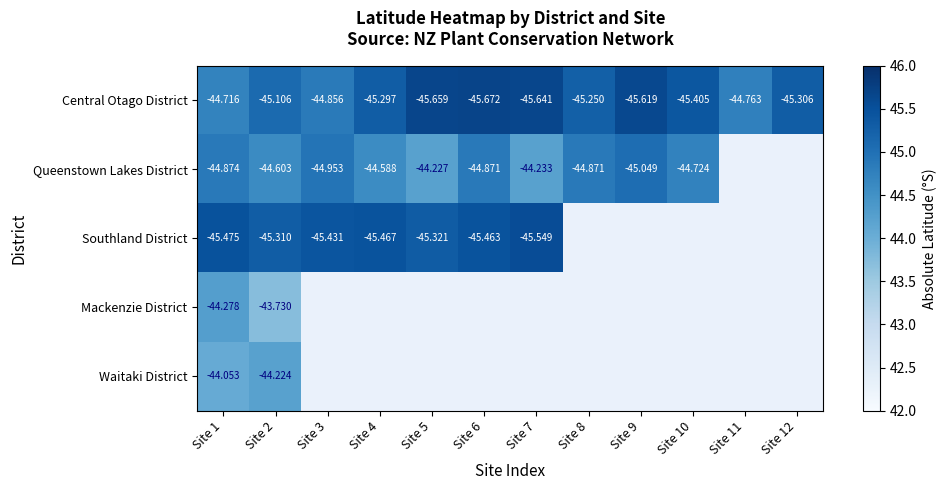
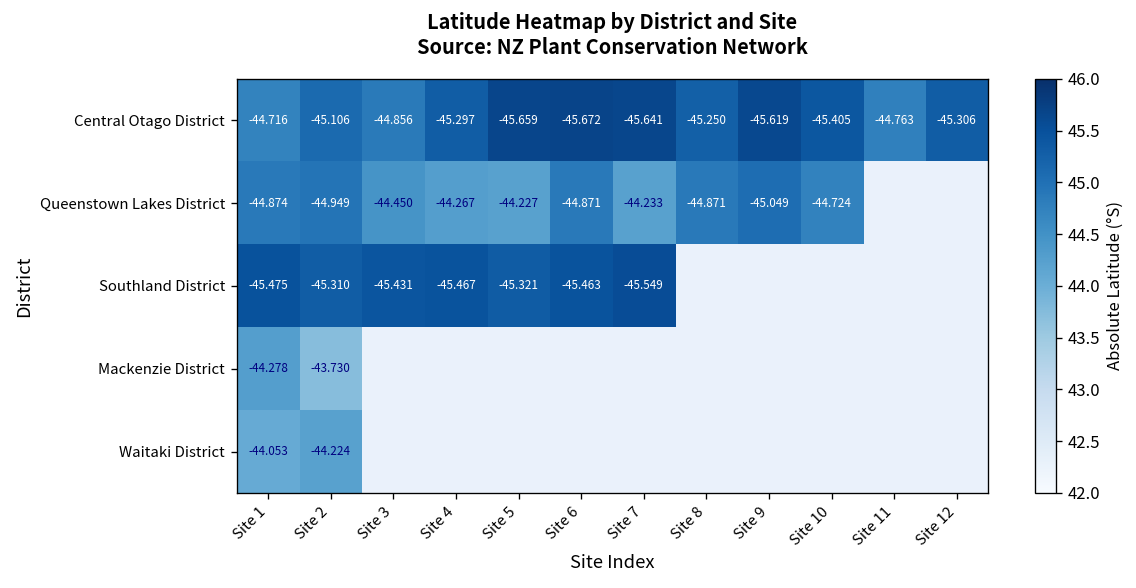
  {
    "Central Otago District": {
      "Site 1": -44.716,
      "Site 2": -45.106,
      "Site 3": -44.856,
      "Site 4": -45.297,
      "Site 5": -45.659,
      "Site 6": -45.672,
      "Site 7": -45.641,
      "Site 8": -45.250,
      "Site 9": -45.619,
      "Site 10": -45.405,
      "Site 11": -44.763,
      "Site 12": -45.306
    },
    "Queenstown Lakes District": {
      "Site 1": -44.874,
-     "Site 2": -44.603,
-     "Site 3": -44.953,
-     "Site 4": -44.588,
+     "Site 2": -44.949,
+     "Site 3": -44.450,
+     "Site 4": -44.267,
      "Site 5": -44.227,
      "Site 6": -44.871,
      "Site 7": -44.233,
      "Site 8": -44.871,
      "Site 9": -45.049,
      "Site 10": -44.724
    },
    "Southland District": {
      "Site 1": -45.475,
      "Site 2": -45.310,
      "Site 3": -45.431,
      "Site 4": -45.467,
      "Site 5": -45.321,
      "Site 6": -45.463,
      "Site 7": -45.549
    },
    "Mackenzie District": {
      "Site 1": -44.278,
      "Site 2": -43.730
    },
    "Waitaki District": {
      "Site 1": -44.053,
      "Site 2": -44.224
    }
  }
